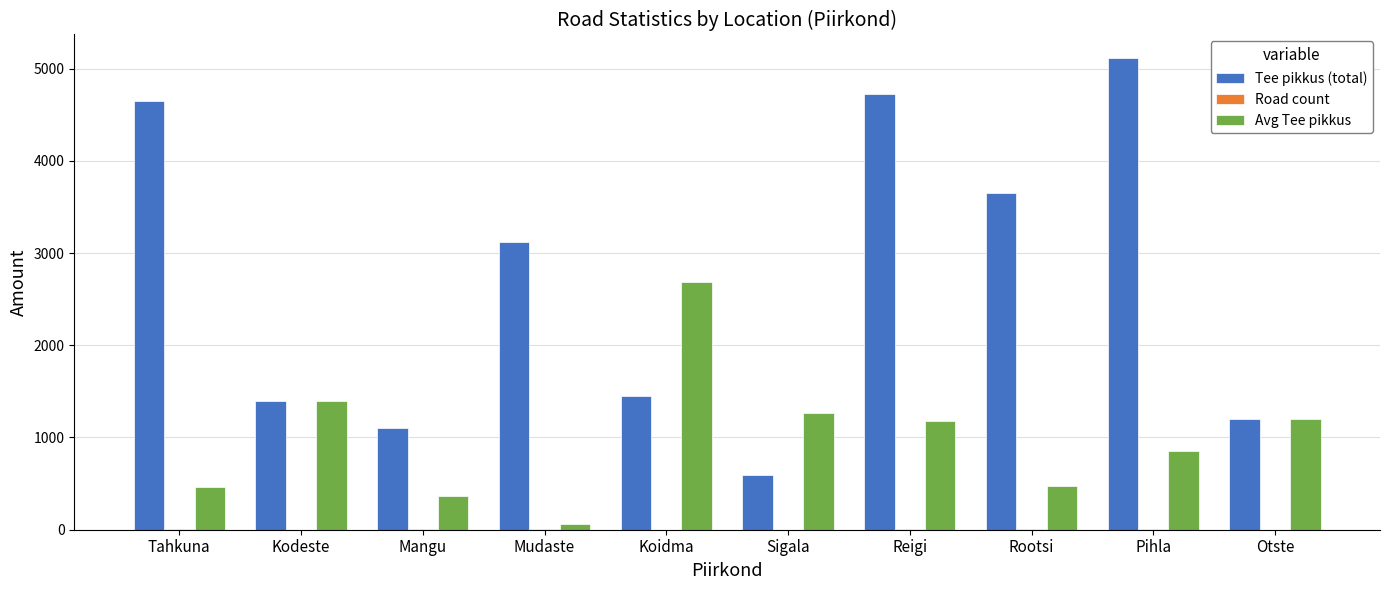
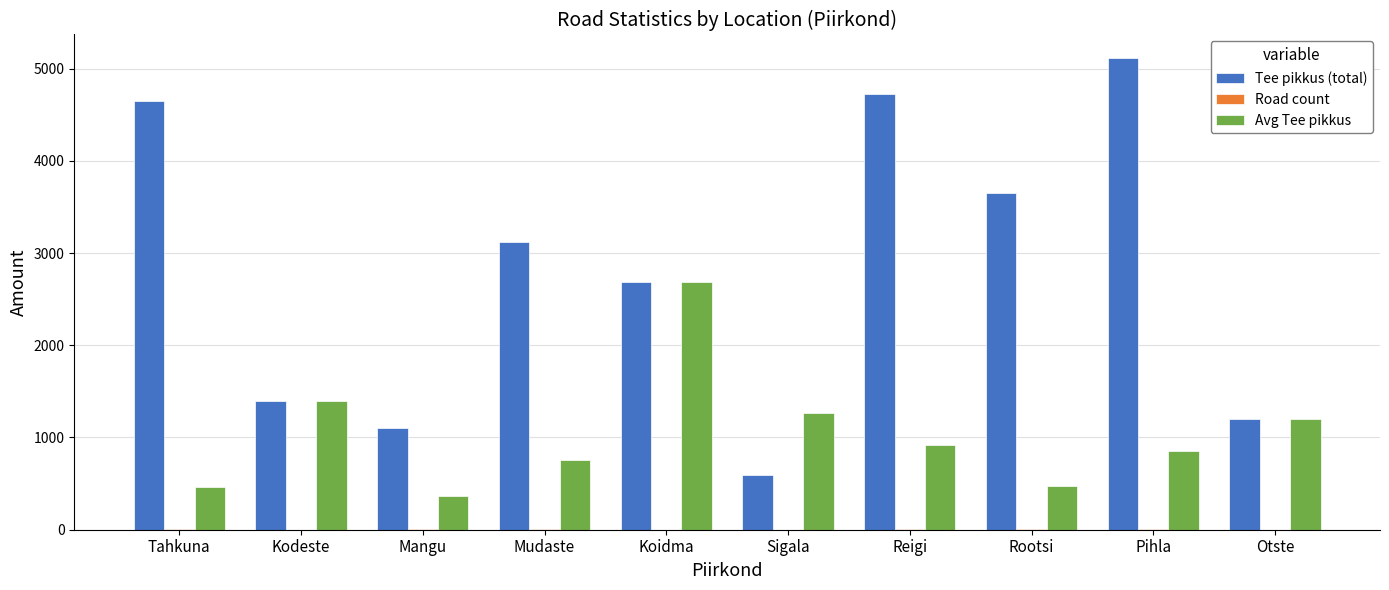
  {
    "Tee pikkus (total)": {
      "Tahkuna": 4600,
      "Kodeste": 1400,
      "Mangu": 1100,
      "Mudaste": 3100,
-     "Koidma": 1400,
+     "Koidma": 2700,
      "Sigala": 600,
      "Reigi": 4700,
      "Rootsi": 3600,
      "Pihla": 5100,
      "Otste": 1200
    },
    "Avg Tee pikkus": {
      "Tahkuna": 500,
      "Kodeste": 1400,
      "Mangu": 400,
-     "Mudaste": 100,
+     "Mudaste": 800,
      "Koidma": 2700,
      "Sigala": 1300,
-     "Reigi": 1200,
+     "Reigi": 900,
      "Rootsi": 500,
      "Pihla": 900,
      "Otste": 1200
    }
  }
